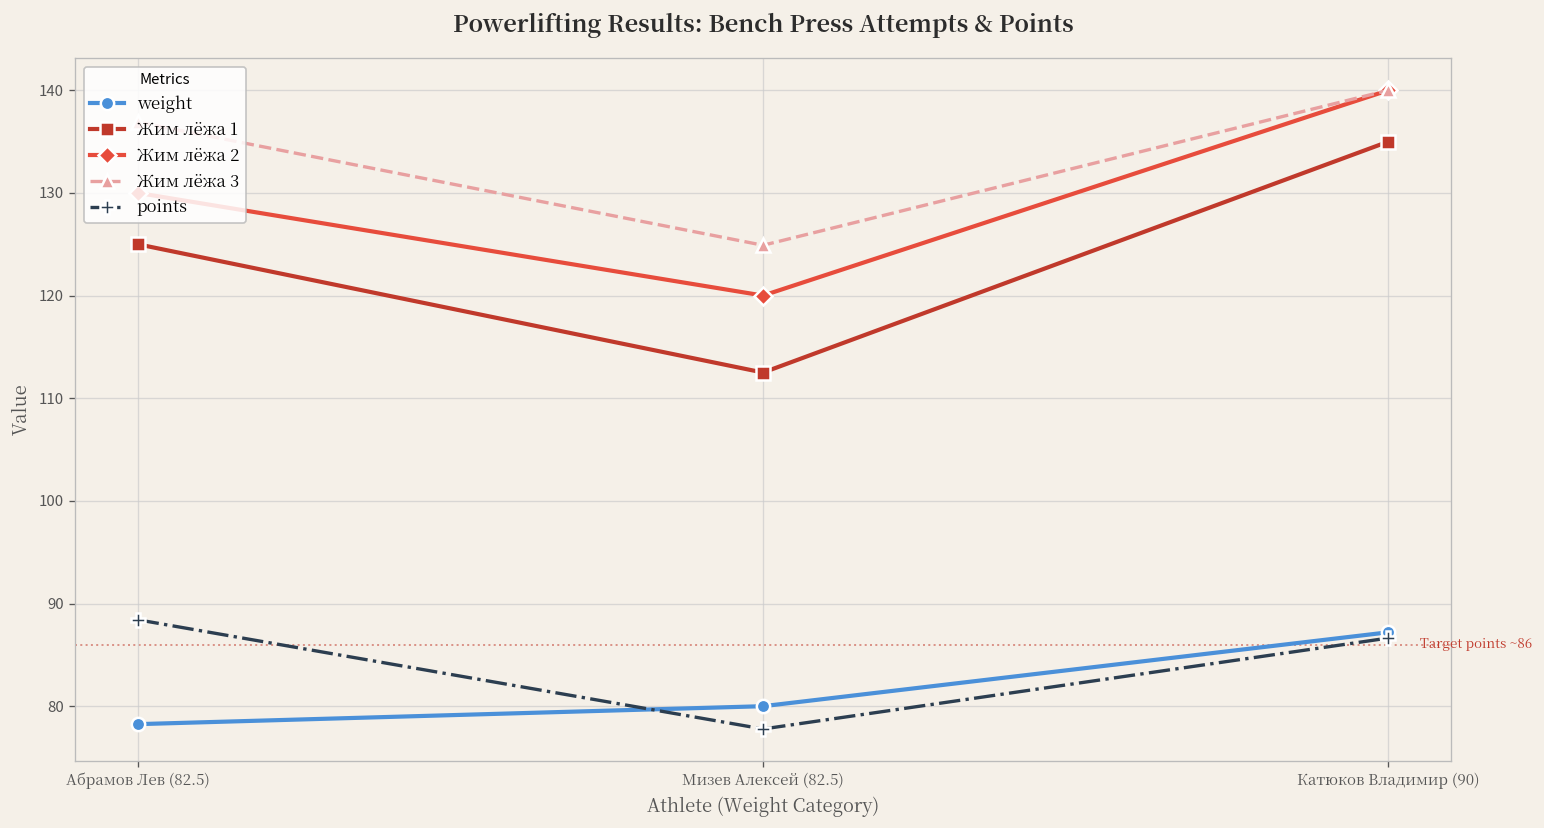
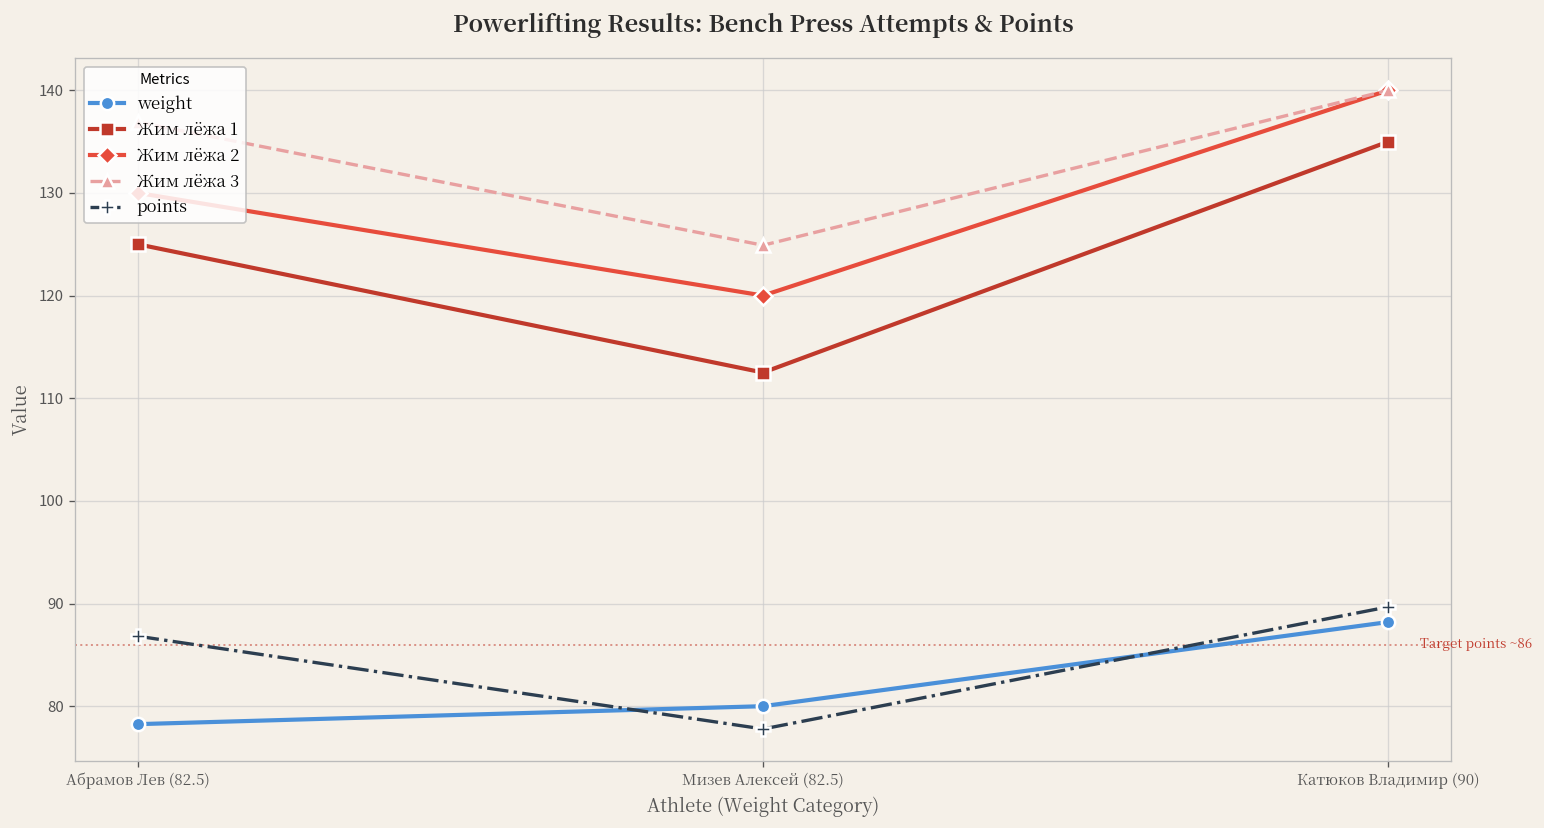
  {
    "weight": {
      "Абрамов Лев (82.5)": 78,
      "Мизев Алексей (82.5)": 80,
-     "Катюков Владимир (90)": 87
+     "Катюков Владимир (90)": 88
    },
    "Жим лёжа 3": {
      "Мизев Алексей (82.5)": 125
    },
    "points": {
-     "Абрамов Лев (82.5)": 88,
+     "Абрамов Лев (82.5)": 87,
      "Мизев Алексей (82.5)": 78,
-     "Катюков Владимир (90)": 87
+     "Катюков Владимир (90)": 90
    }
  }
